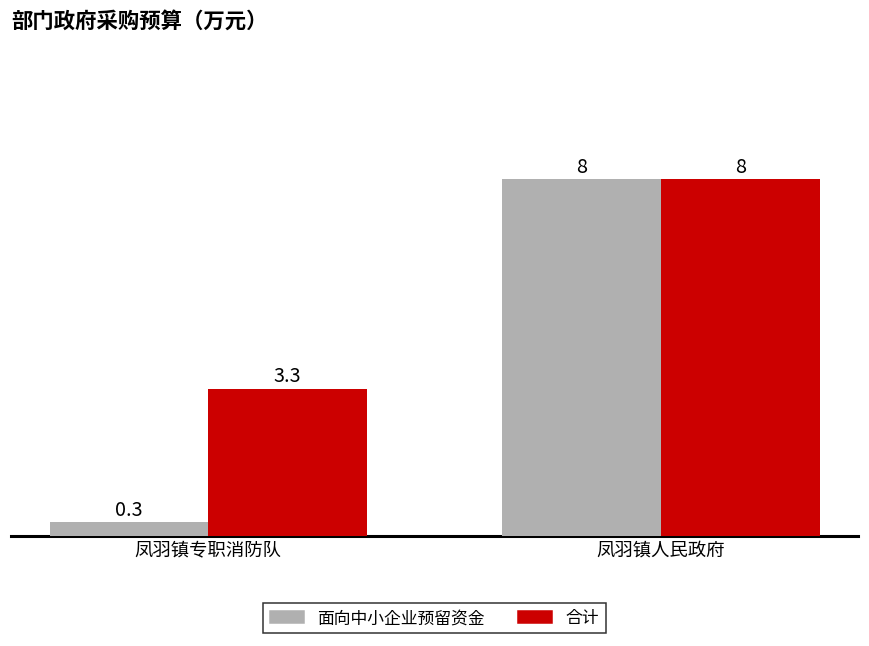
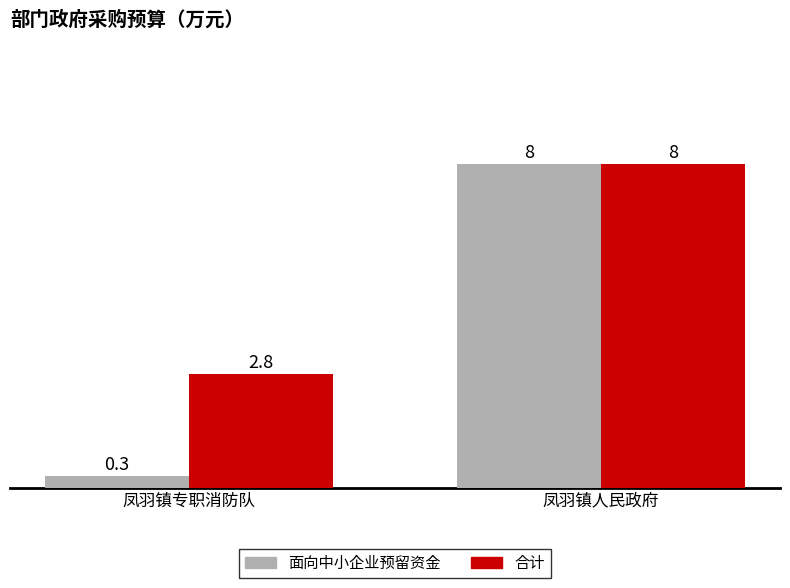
  {
    "面向中小企业预留资金": {
      "凤羽镇专职消防队": 0.3,
      "凤羽镇人民政府": 8
    },
    "合计": {
-     "凤羽镇专职消防队": 3.3,
+     "凤羽镇专职消防队": 2.8,
      "凤羽镇人民政府": 8
    }
  }
